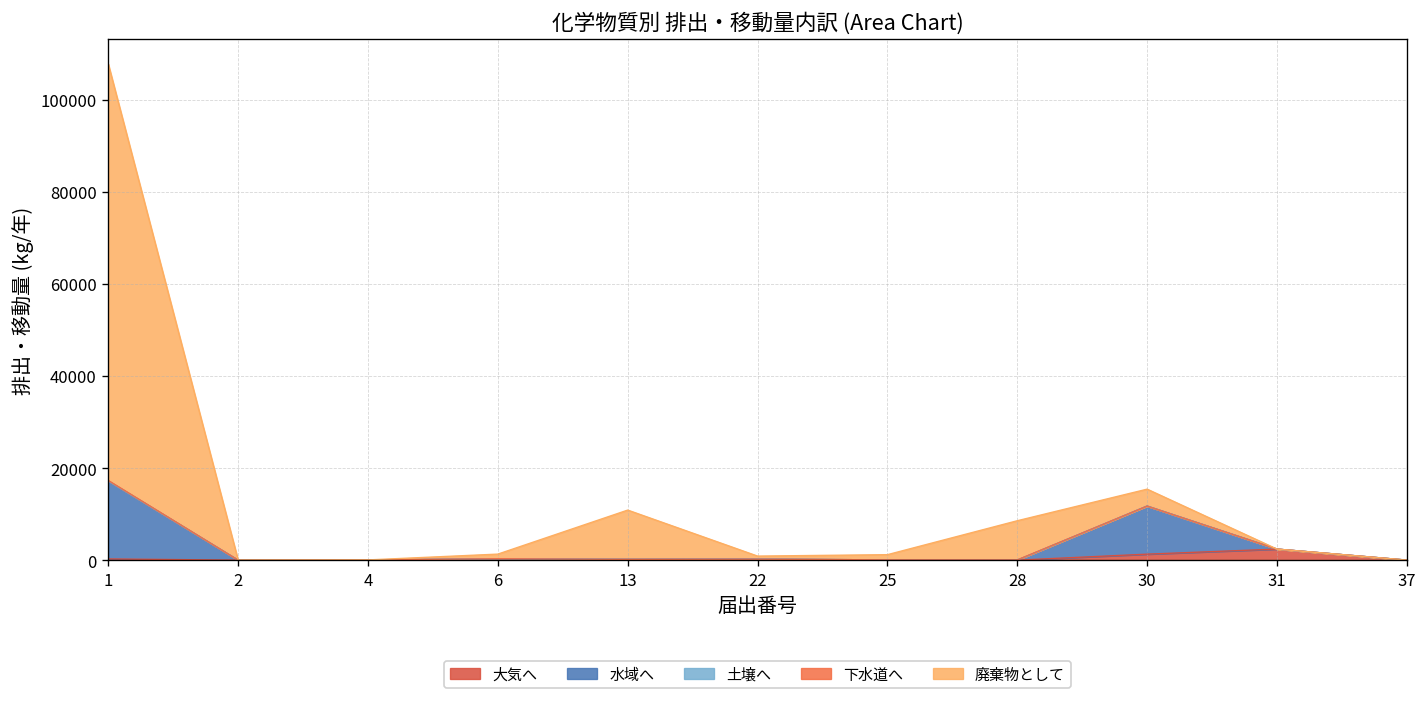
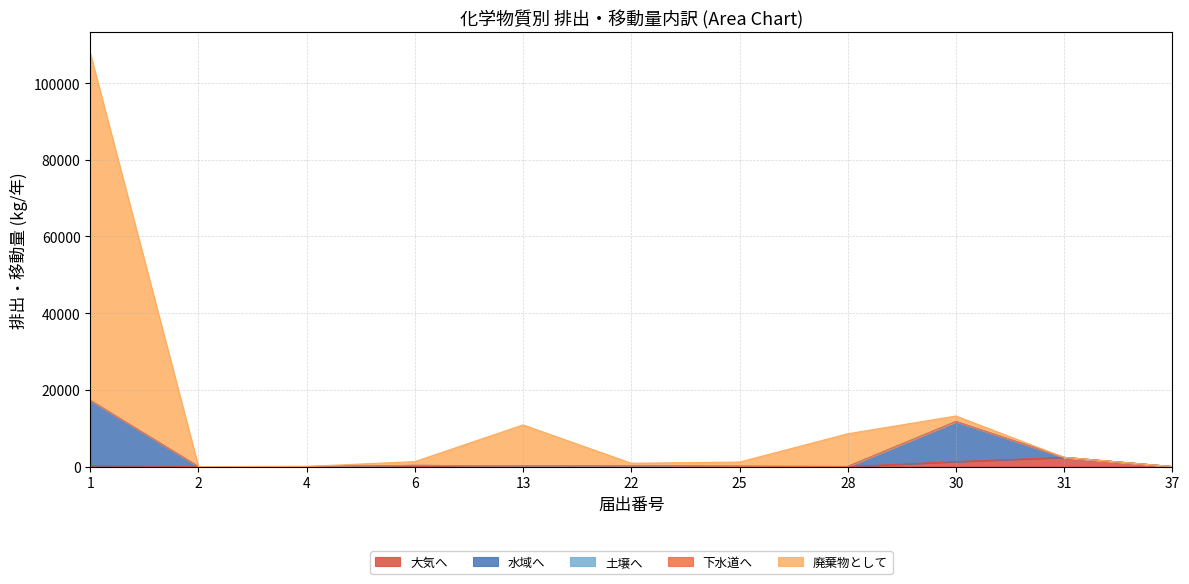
  {
    "廃棄物として": {
      "1": 90000,
      "6": 1000,
      "13": 11000,
      "22": 1000,
      "25": 1000,
      "28": 9000,
-     "30": 4000
+     "30": 1000
    }
  }
